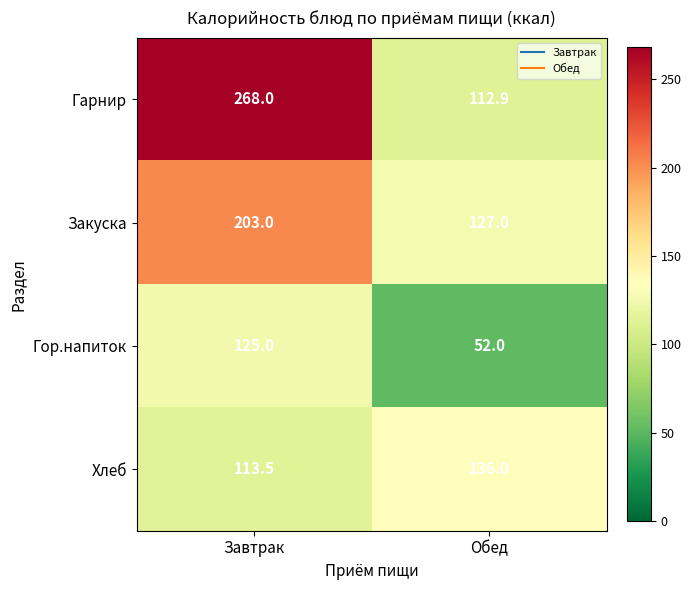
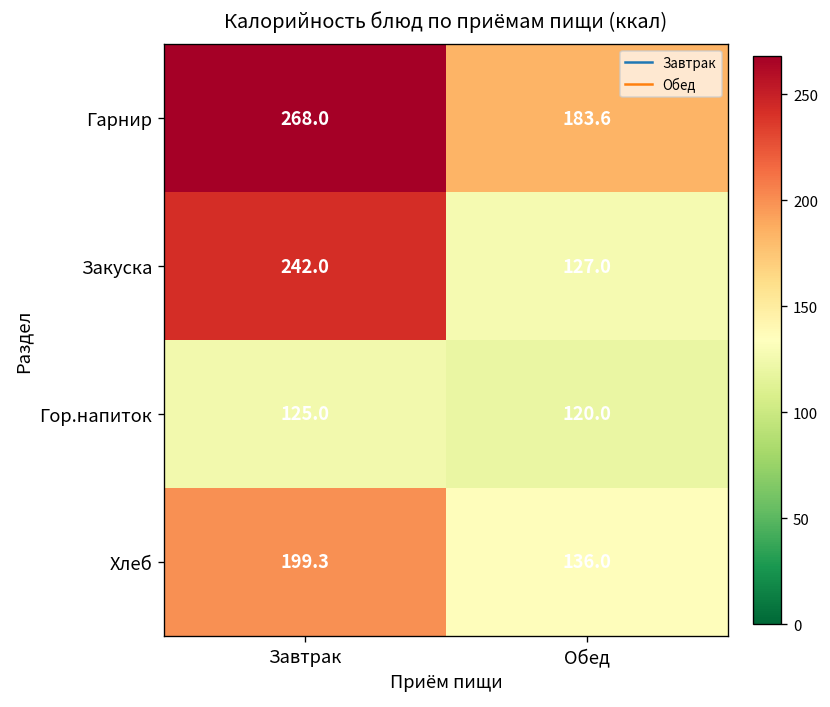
  {
    "Гарнир": {
      "Завтрак": 268.0,
-     "Обед": 112.9
+     "Обед": 183.6
    },
    "Закуска": {
-     "Завтрак": 203.0,
+     "Завтрак": 242.0,
      "Обед": 127.0
    },
    "Гор.напиток": {
      "Завтрак": 125.0,
-     "Обед": 52.0
+     "Обед": 120.0
    },
    "Хлеб": {
-     "Завтрак": 113.5,
+     "Завтрак": 199.3,
      "Обед": 136.0
    }
  }
